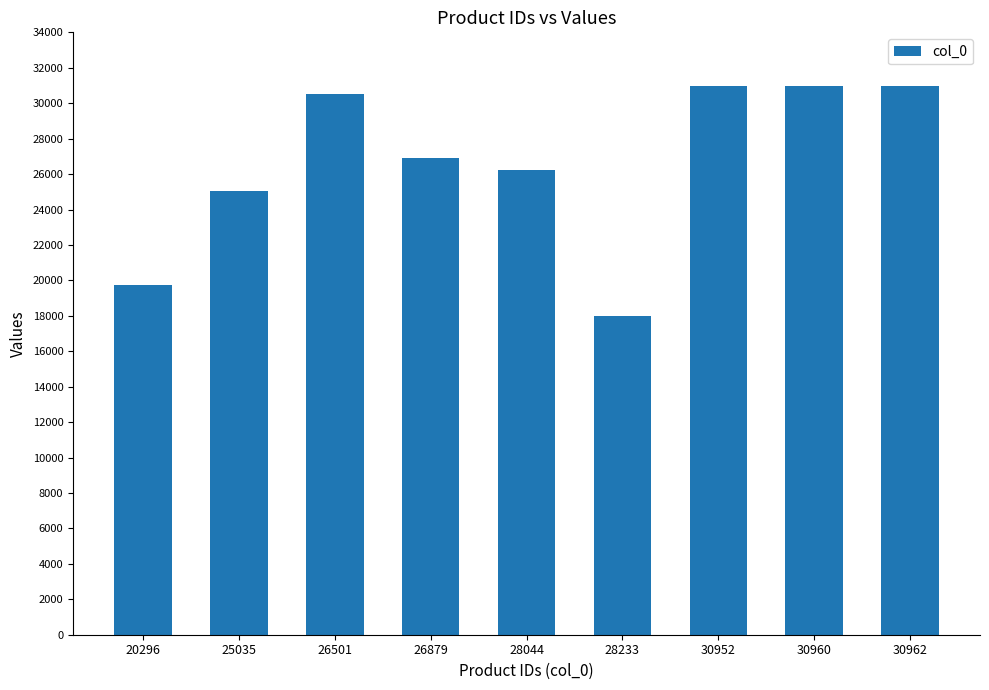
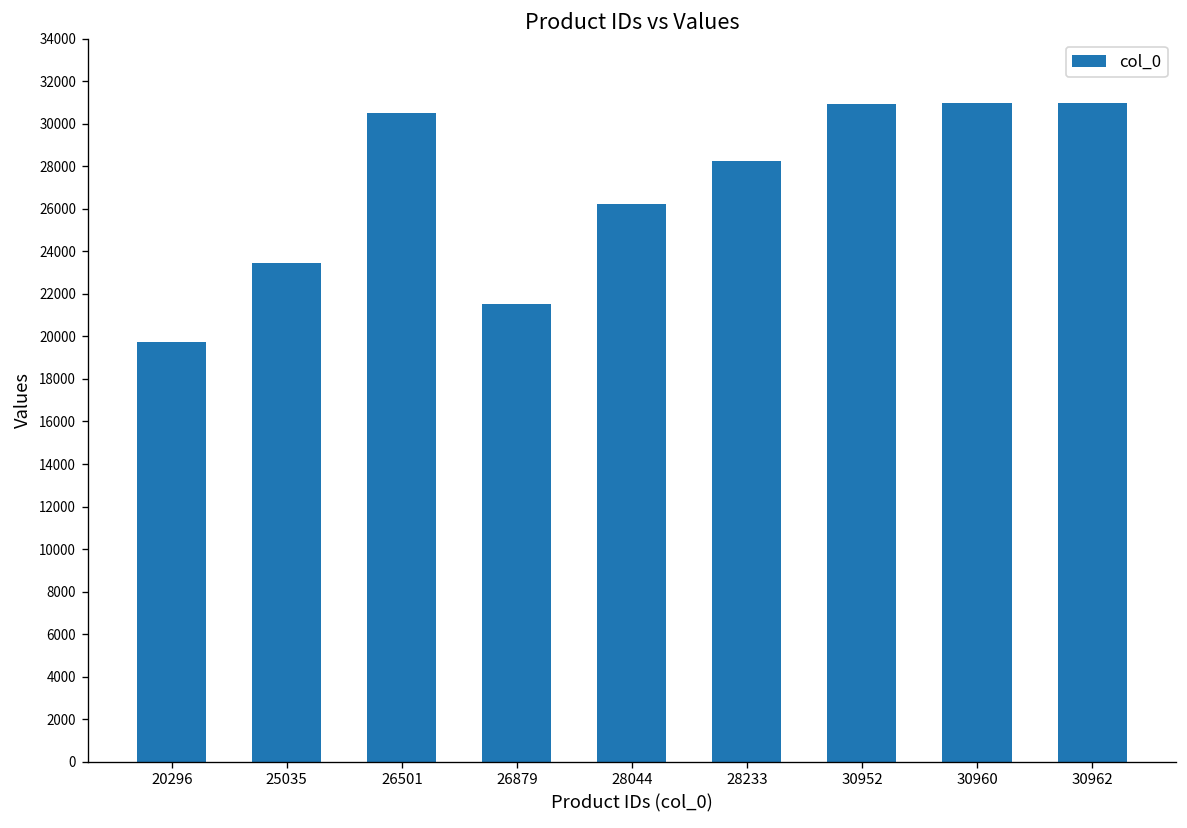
  {
    "20296": 19700,
-   "25035": 25000,
+   "25035": 23500,
    "26501": 30500,
-   "26879": 26900,
+   "26879": 21500,
    "28044": 26200,
-   "28233": 18000,
+   "28233": 28200,
    "30952": 31000,
    "30960": 31000,
    "30962": 31000
  }
